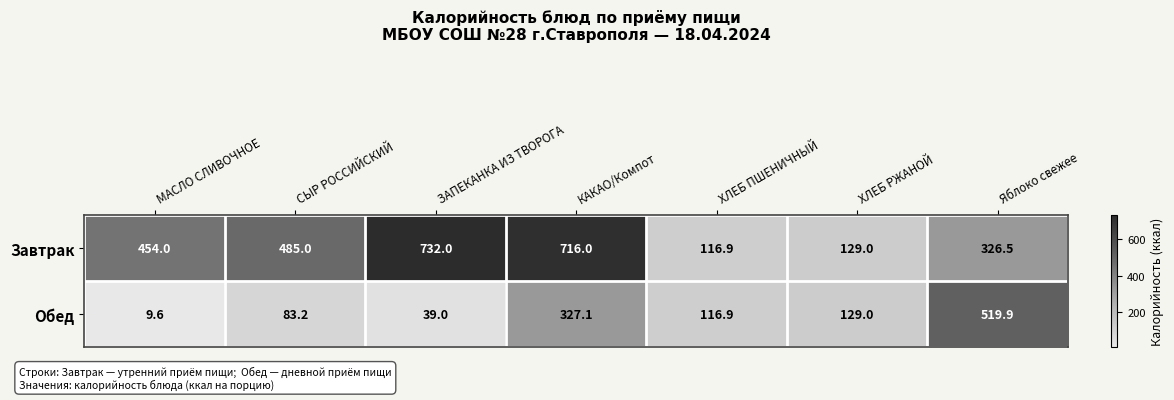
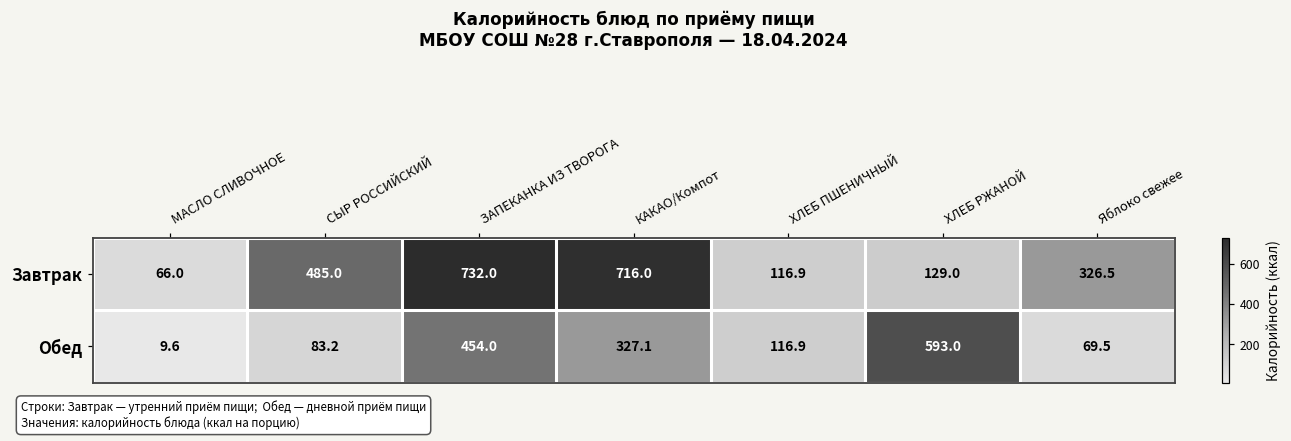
  {
    "Завтрак": {
-     "МАСЛО СЛИВОЧНОЕ": 454.0,
+     "МАСЛО СЛИВОЧНОЕ": 66.0,
      "СЫР РОССИЙСКИЙ": 485.0,
      "ЗАПЕКАНКА ИЗ ТВОРОГА": 732.0,
      "КАКАО/Компот": 716.0,
      "ХЛЕБ ПШЕНИЧНЫЙ": 116.9,
      "ХЛЕБ РЖАНОЙ": 129.0,
      "Яблоко свежее": 326.5
    },
    "Обед": {
      "МАСЛО СЛИВОЧНОЕ": 9.6,
      "СЫР РОССИЙСКИЙ": 83.2,
-     "ЗАПЕКАНКА ИЗ ТВОРОГА": 39.0,
+     "ЗАПЕКАНКА ИЗ ТВОРОГА": 454.0,
      "КАКАО/Компот": 327.1,
      "ХЛЕБ ПШЕНИЧНЫЙ": 116.9,
-     "ХЛЕБ РЖАНОЙ": 129.0,
-     "Яблоко свежее": 519.9
+     "ХЛЕБ РЖАНОЙ": 593.0,
+     "Яблоко свежее": 69.5
    }
  }
